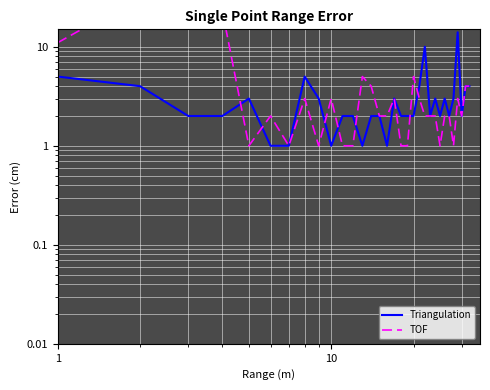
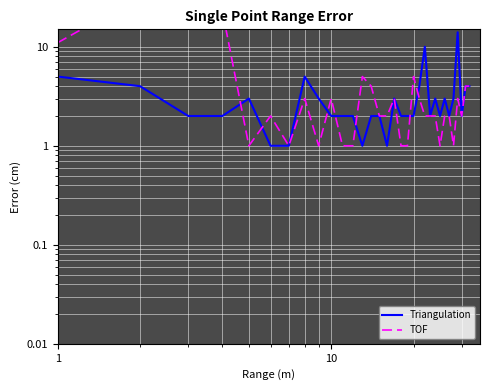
  {
    "Triangulation": {
      "1": 5,
-     "10": 1
+     "10": 2
    },
    "TOF": {
      "1": 11,
      "10": 3
    }
  }
